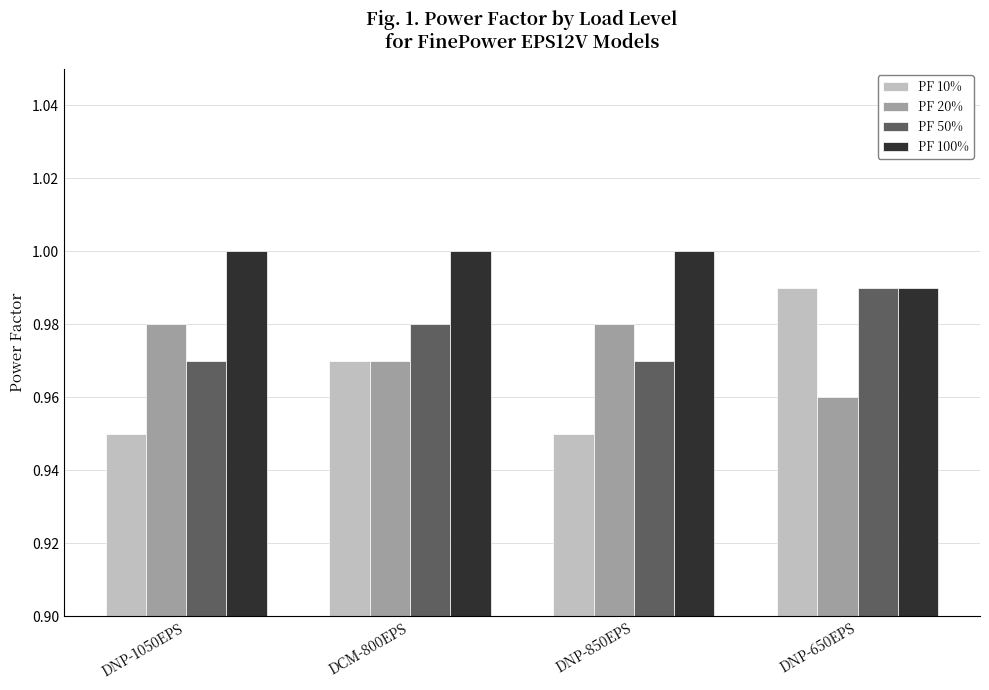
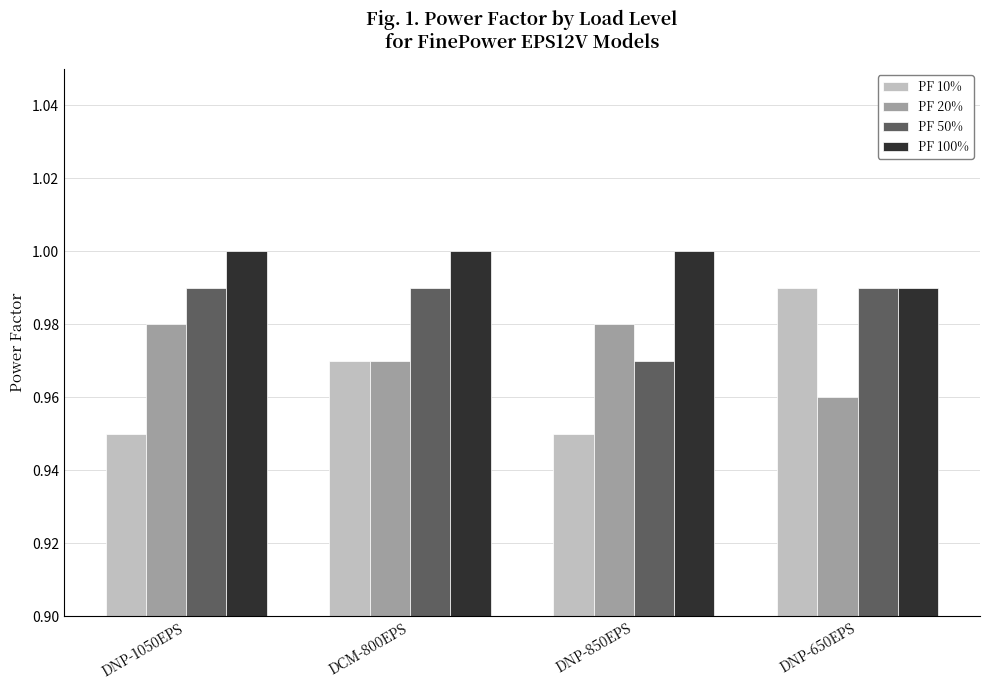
  {
    "PF 50%": {
-     "DNP-1050EPS": 0.97,
-     "DCM-800EPS": 0.98,
+     "DNP-1050EPS": 0.99,
+     "DCM-800EPS": 0.99,
      "DNP-850EPS": 0.97,
      "DNP-650EPS": 0.99
    },
    "PF 100%": {
      "DNP-1050EPS": 1.00,
      "DCM-800EPS": 1.00,
      "DNP-850EPS": 1.00,
      "DNP-650EPS": 0.99
    }
  }
